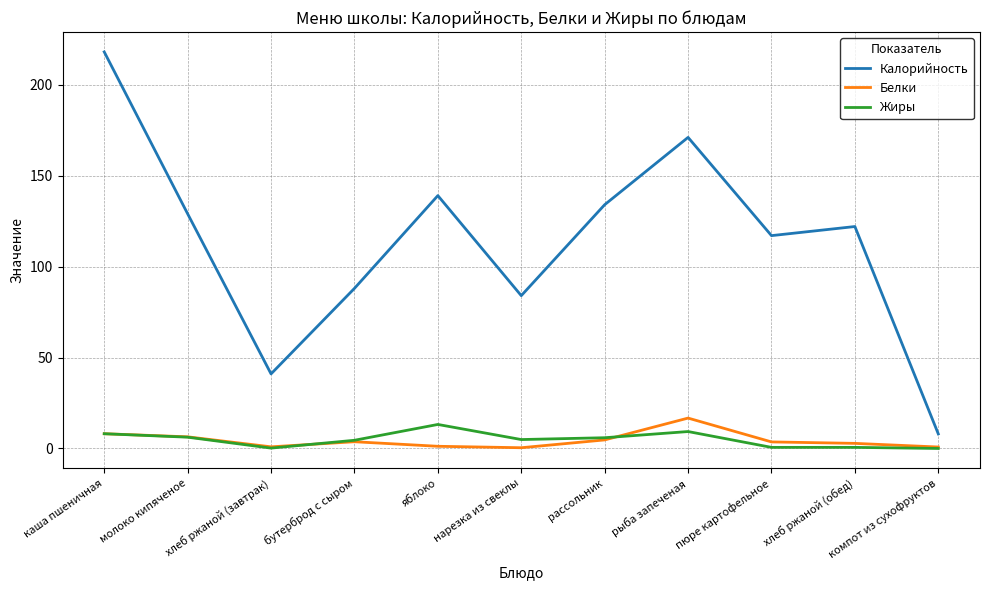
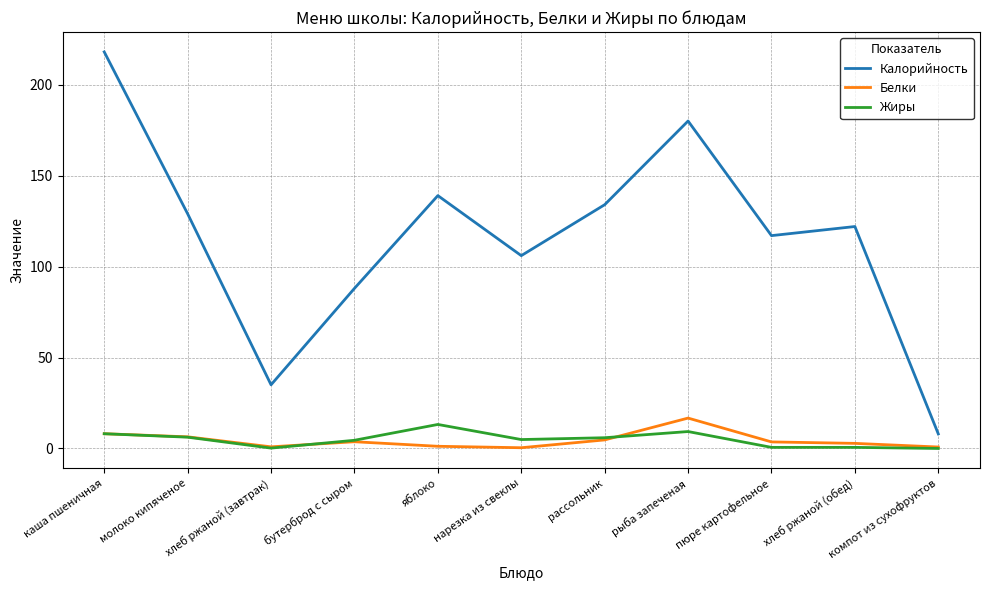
  {
    "Калорийность": {
      "каша пшеничная": 218,
      "молоко кипяченое": 129,
-     "хлеб ржаной (завтрак)": 41,
+     "хлеб ржаной (завтрак)": 35,
      "бутерброд с сыром": 88,
      "яблоко": 139,
-     "нарезка из свеклы": 84,
+     "нарезка из свеклы": 106,
      "рассольник": 134,
-     "рыба запеченая": 171,
+     "рыба запеченая": 180,
      "пюре картофельное": 117,
      "хлеб ржаной (обед)": 122,
      "компот из сухофруктов": 8
    },
    "Белки": {
      "яблоко": 1,
      "нарезка из свеклы": 0,
      "рыба запеченая": 17,
      "пюре картофельное": 4,
      "хлеб ржаной (обед)": 3
    },
    "Жиры": {
      "яблоко": 13,
      "нарезка из свеклы": 5,
      "рыба запеченая": 9,
      "пюре картофельное": 1,
      "хлеб ржаной (обед)": 1
    }
  }
